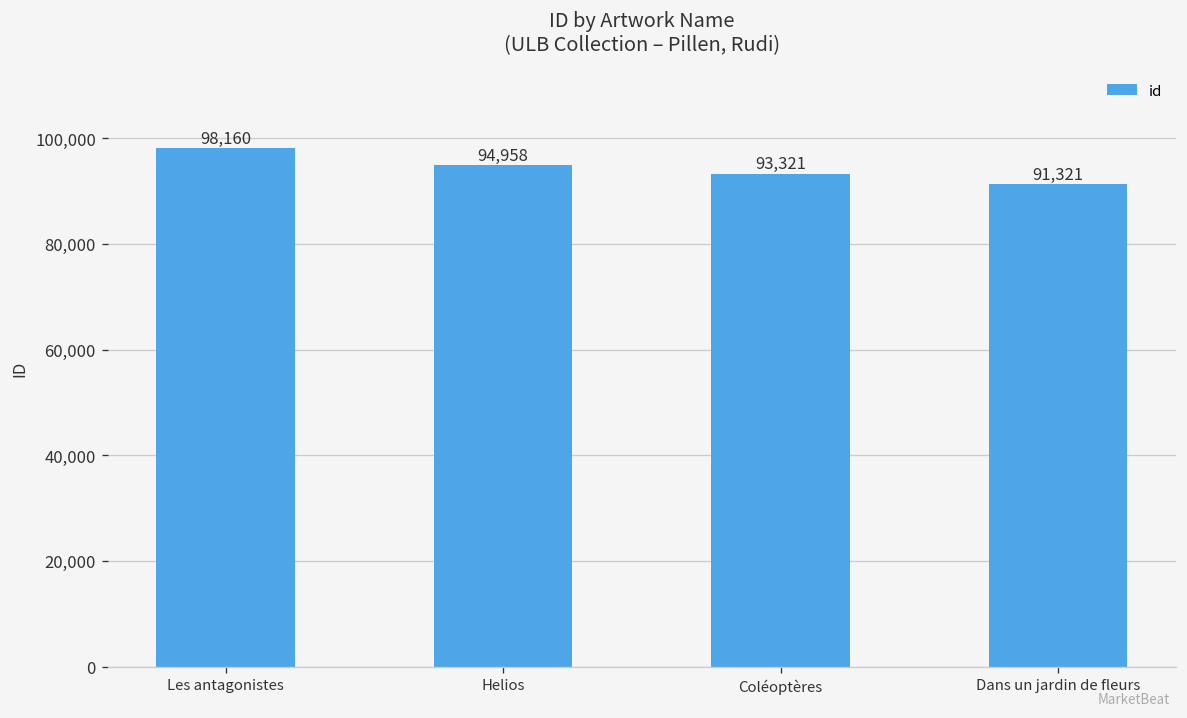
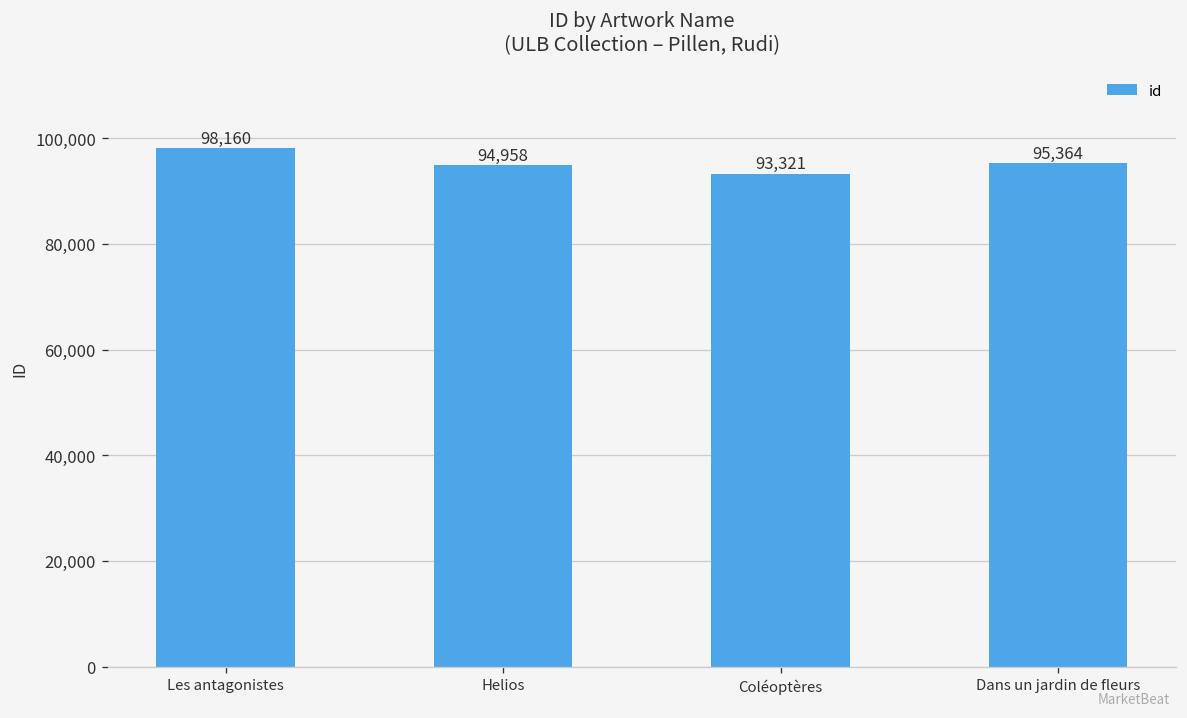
  {
    "Les antagonistes": "98,160",
    "Helios": "94,958",
    "Coléoptères": "93,321",
-   "Dans un jardin de fleurs": "91,321"
+   "Dans un jardin de fleurs": "95,364"
  }
